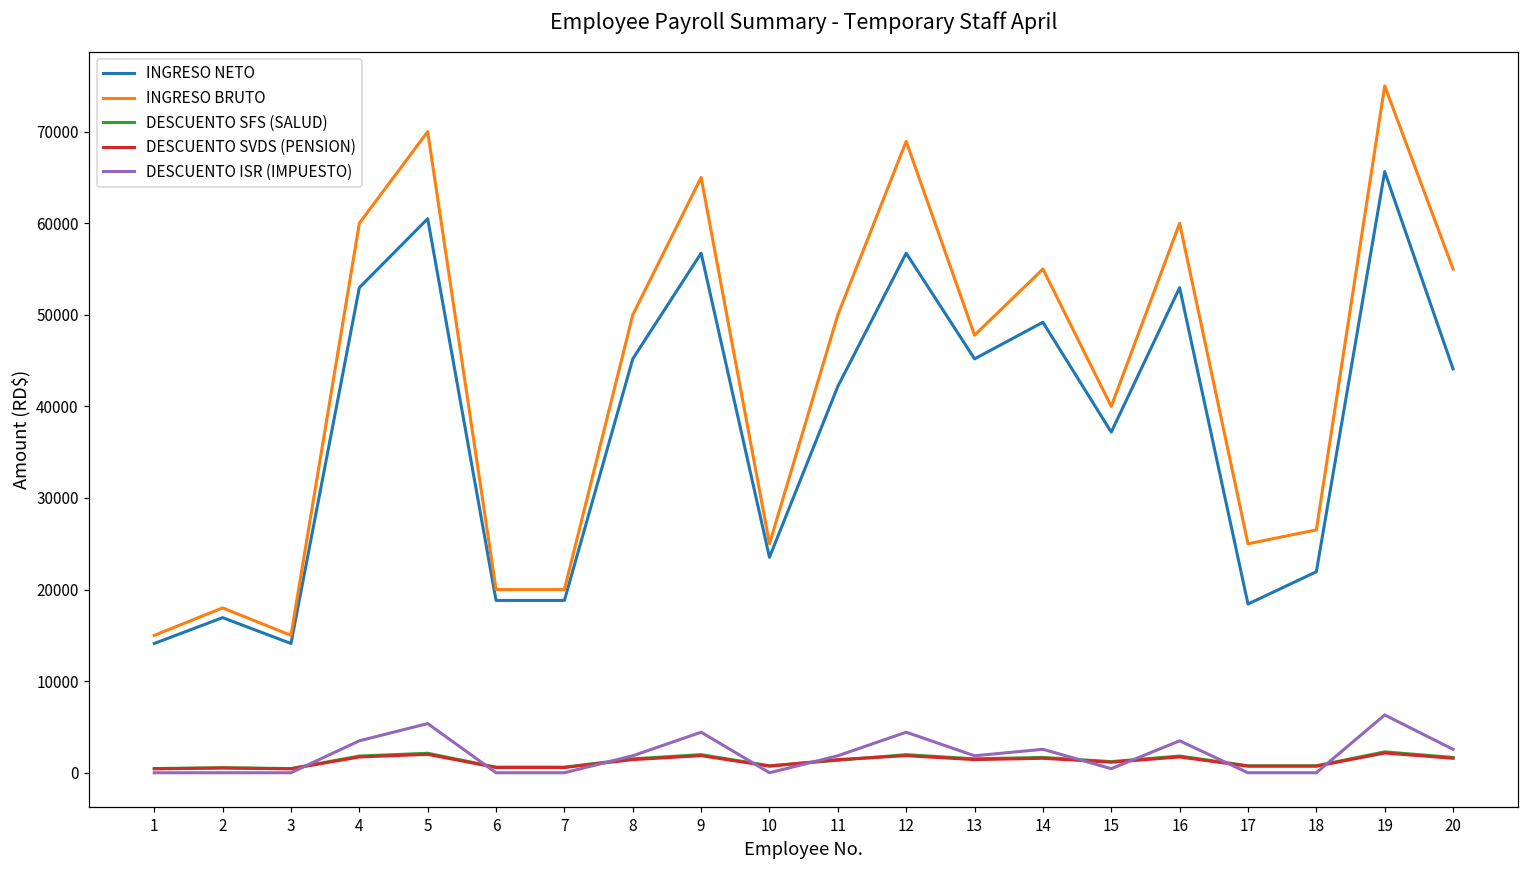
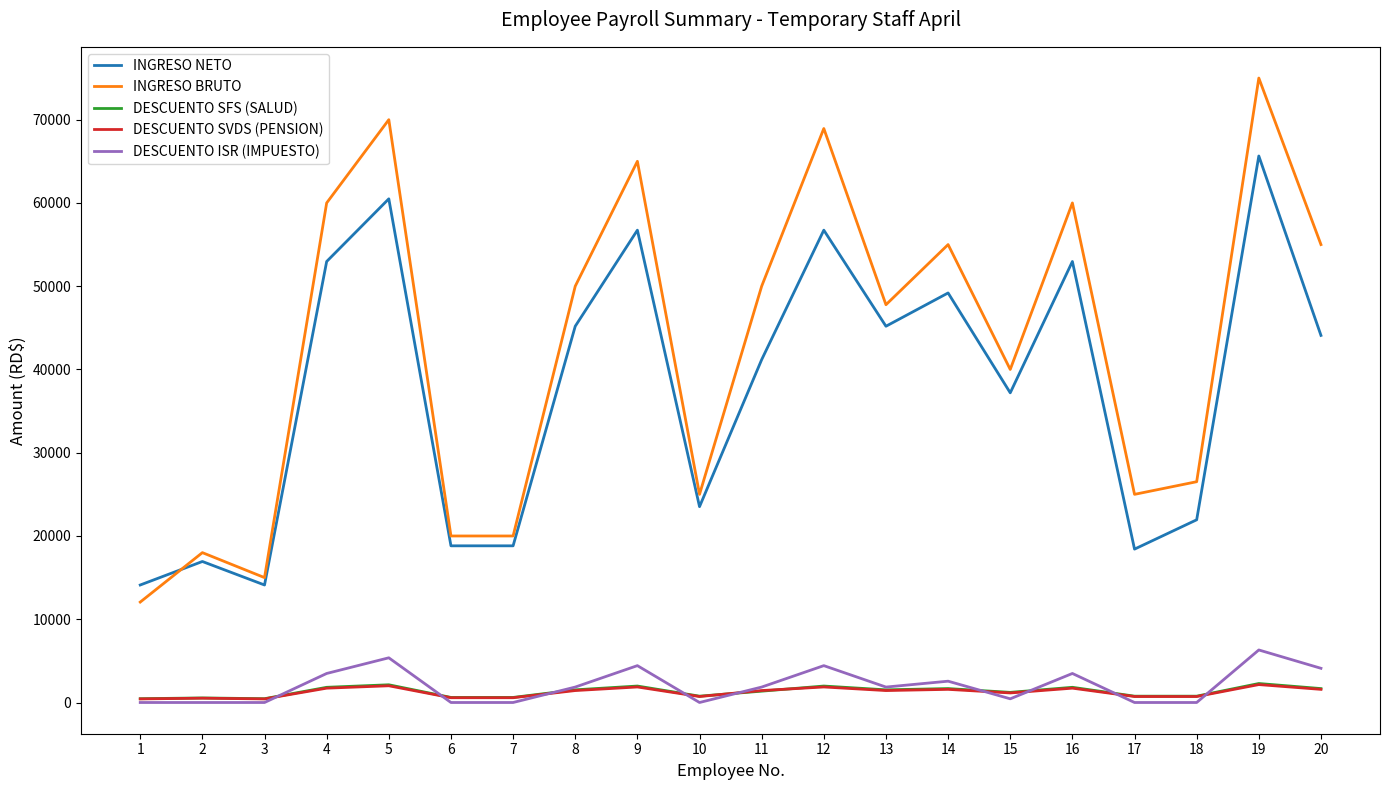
  {
    "INGRESO NETO": {
      "1": 14000,
      "2": 17000,
      "3": 14000,
      "4": 53000,
      "5": 60000,
      "6": 19000,
      "7": 19000,
      "8": 45000,
      "9": 57000,
      "10": 24000,
-     "11": 42000,
+     "11": 41000,
      "12": 57000,
      "13": 45000,
      "14": 49000,
      "15": 37000,
      "16": 53000,
      "17": 18000,
      "18": 22000,
      "19": 66000,
      "20": 44000
    },
    "INGRESO BRUTO": {
-     "1": 15000,
+     "1": 12000,
      "2": 18000,
      "3": 15000,
      "4": 60000,
      "5": 70000,
      "6": 20000,
      "7": 20000,
      "8": 50000,
      "9": 65000,
      "10": 25000,
      "11": 50000,
      "12": 69000,
      "13": 48000,
      "14": 55000,
      "15": 40000,
      "16": 60000,
      "17": 25000,
      "18": 27000,
      "19": 75000,
      "20": 55000
    },
    "DESCUENTO ISR (IMPUESTO)": {
      "1": 0,
      "2": 0,
      "3": 0,
      "4": 3000,
      "5": 5000,
      "6": 0,
      "7": 0,
      "8": 2000,
      "9": 4000,
      "10": 0,
      "11": 2000,
      "12": 4000,
      "13": 2000,
      "14": 3000,
      "15": 0,
      "16": 3000,
      "17": 0,
      "18": 0,
      "19": 6000,
-     "20": 3000
+     "20": 4000
    }
  }
